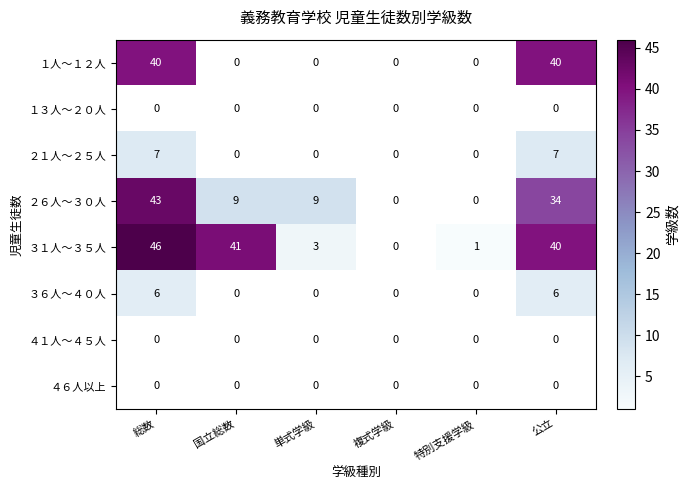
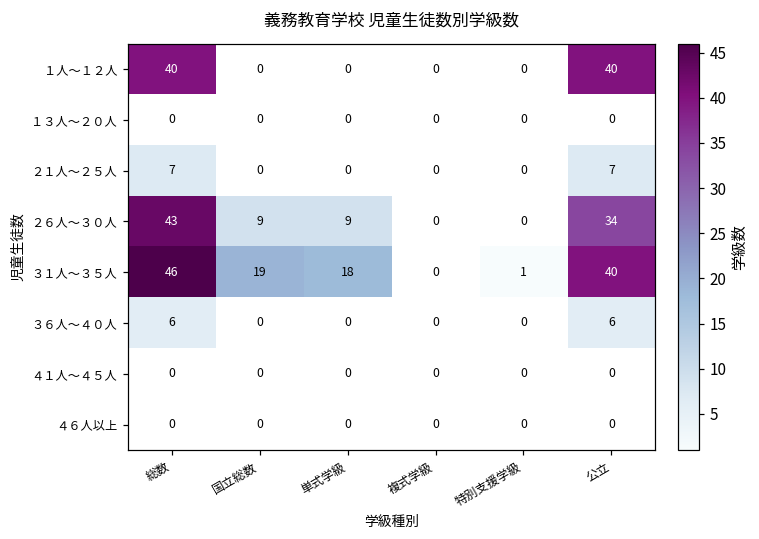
  {
    "１人～１２人": {
      "総数": 40,
      "公立": 40
    },
    "２１人～２５人": {
      "総数": 7,
      "公立": 7
    },
    "２６人～３０人": {
      "総数": 43,
      "国立総数": 9,
      "単式学級": 9,
      "公立": 34
    },
    "３１人～３５人": {
      "総数": 46,
-     "国立総数": 41,
-     "単式学級": 3,
+     "国立総数": 19,
+     "単式学級": 18,
      "特別支援学級": 1,
      "公立": 40
    },
    "３６人～４０人": {
      "総数": 6,
      "公立": 6
    }
  }
